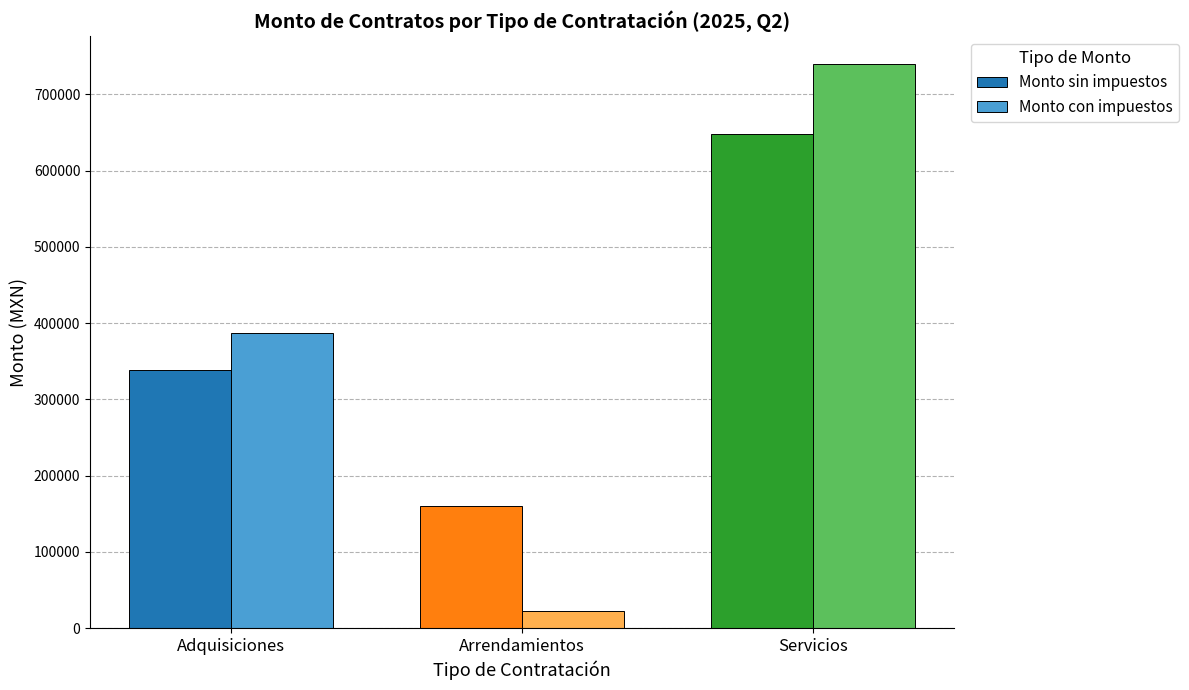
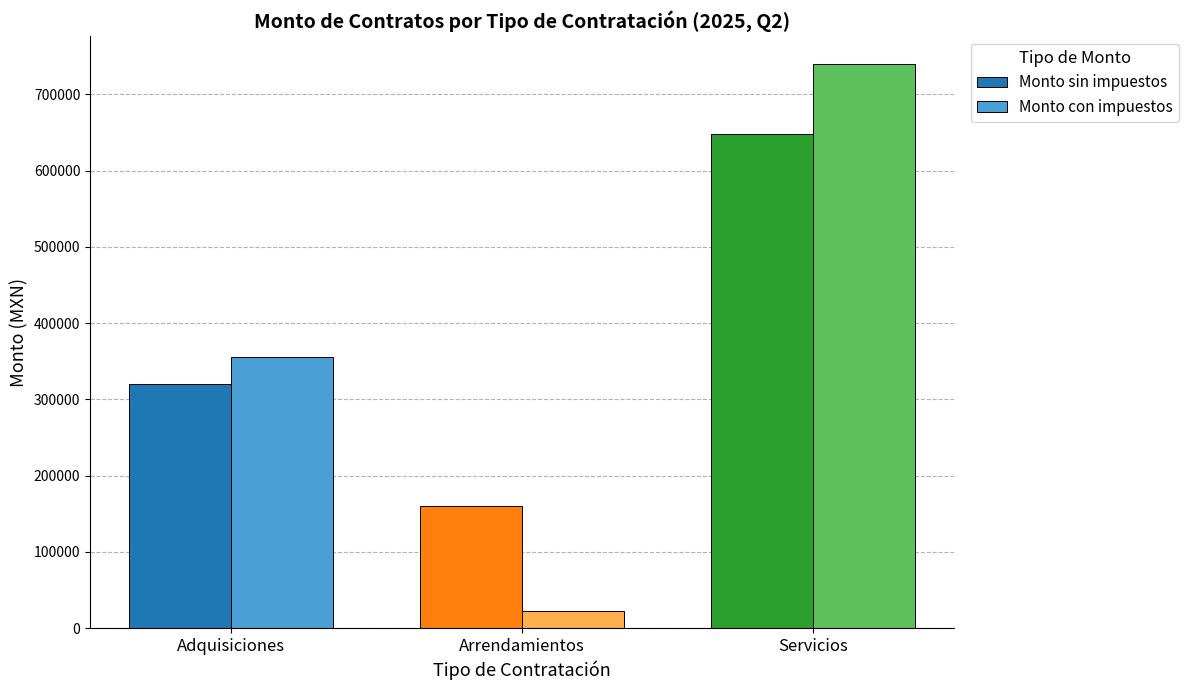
  {
    "Monto sin impuestos": {
-     "Adquisiciones": 340000,
+     "Adquisiciones": 320000,
      "Arrendamientos": 160000,
      "Servicios": 650000
    },
    "Monto con impuestos": {
-     "Adquisiciones": 390000,
+     "Adquisiciones": 360000,
      "Arrendamientos": 20000,
      "Servicios": 740000
    }
  }
